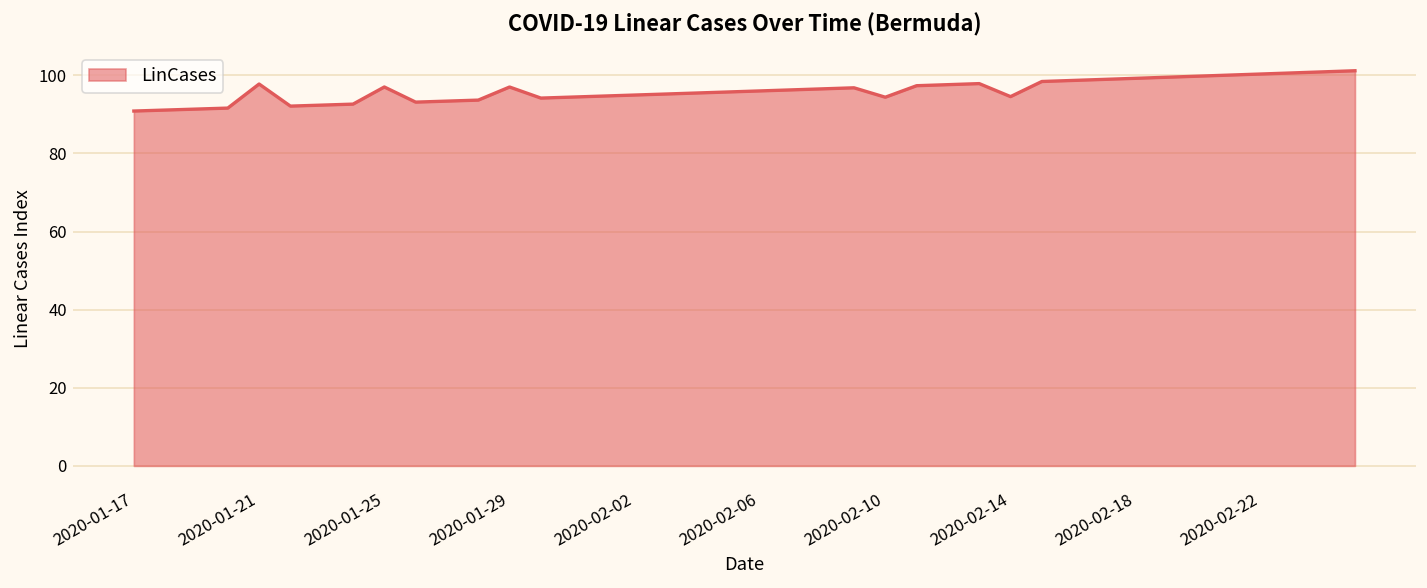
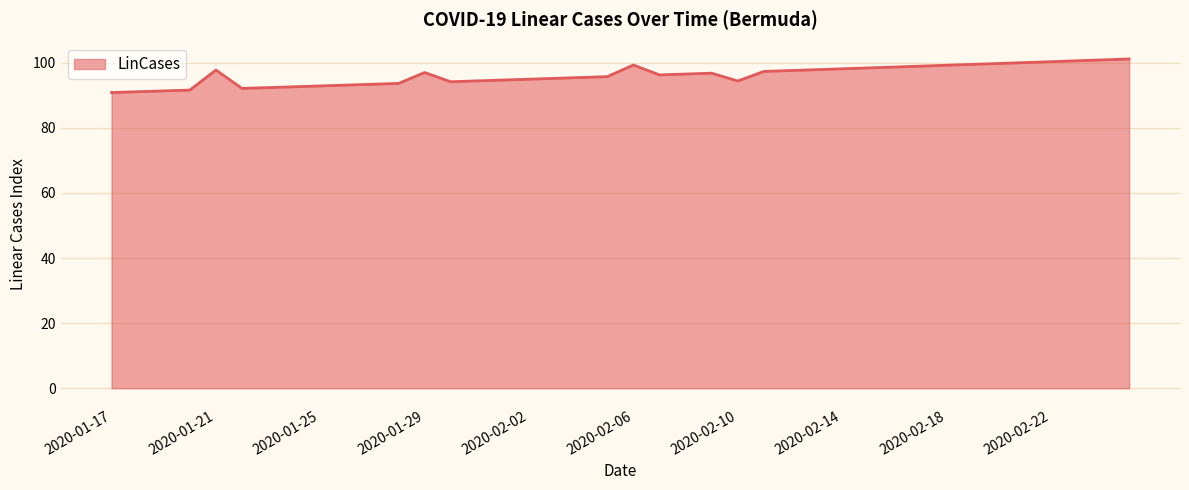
  {
    "2020-01-17": 91,
    "2020-01-21": 98,
-   "2020-01-25": 97,
+   "2020-01-25": 93,
    "2020-01-29": 97,
    "2020-02-02": 95,
-   "2020-02-06": 96,
+   "2020-02-06": 99,
    "2020-02-10": 94,
-   "2020-02-14": 95,
+   "2020-02-14": 98,
    "2020-02-18": 99,
    "2020-02-22": 100
  }
